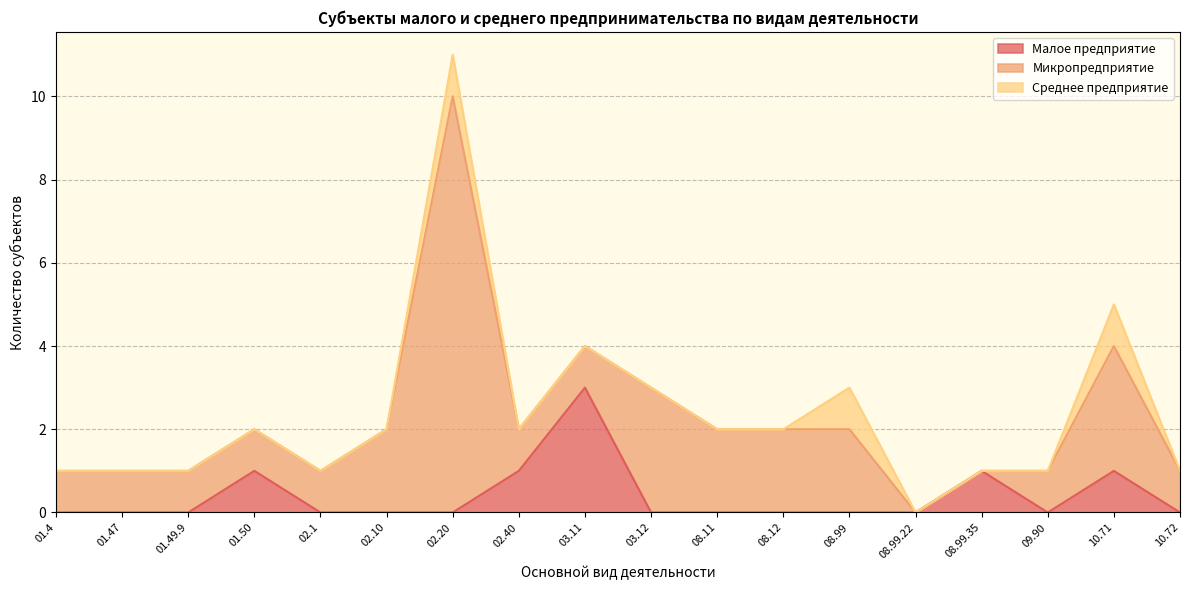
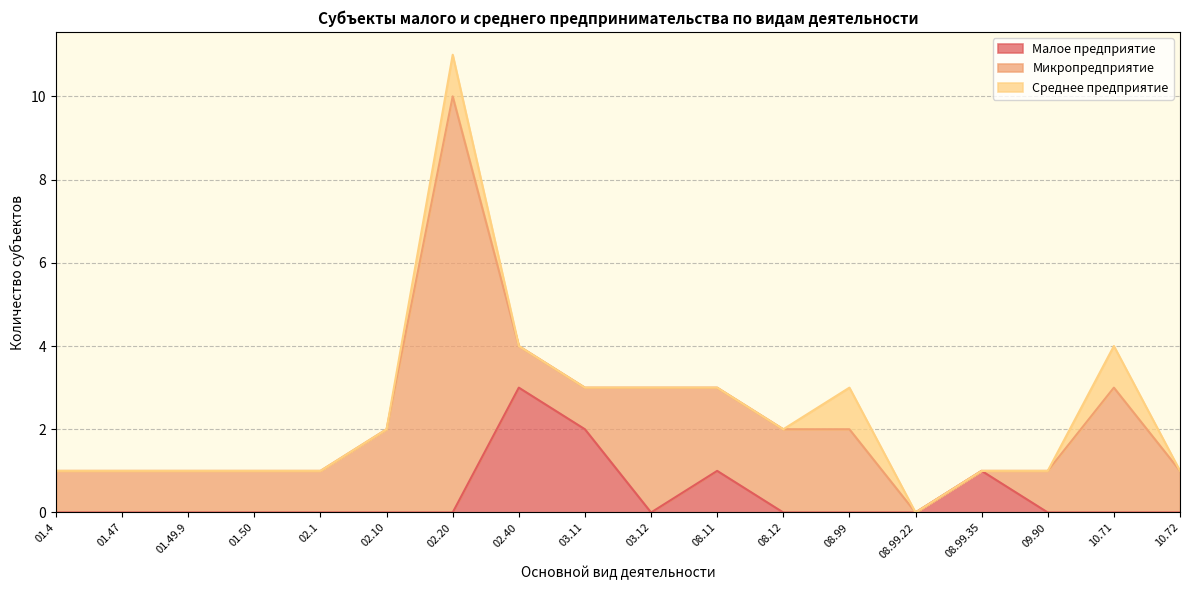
  {
    "Малое предприятие": {
      "01.4": 0,
      "01.47": 0,
      "01.49.9": 0,
-     "01.50": 1,
+     "01.50": 0,
      "02.1": 0,
      "02.10": 0,
      "02.20": 0,
-     "02.40": 1,
-     "03.11": 3,
+     "02.40": 3,
+     "03.11": 2,
      "03.12": 0,
-     "08.11": 0,
+     "08.11": 1,
      "08.12": 0,
      "08.99": 0,
      "09.90": 0,
-     "10.71": 1,
+     "10.71": 0,
      "10.72": 0
    }
  }
